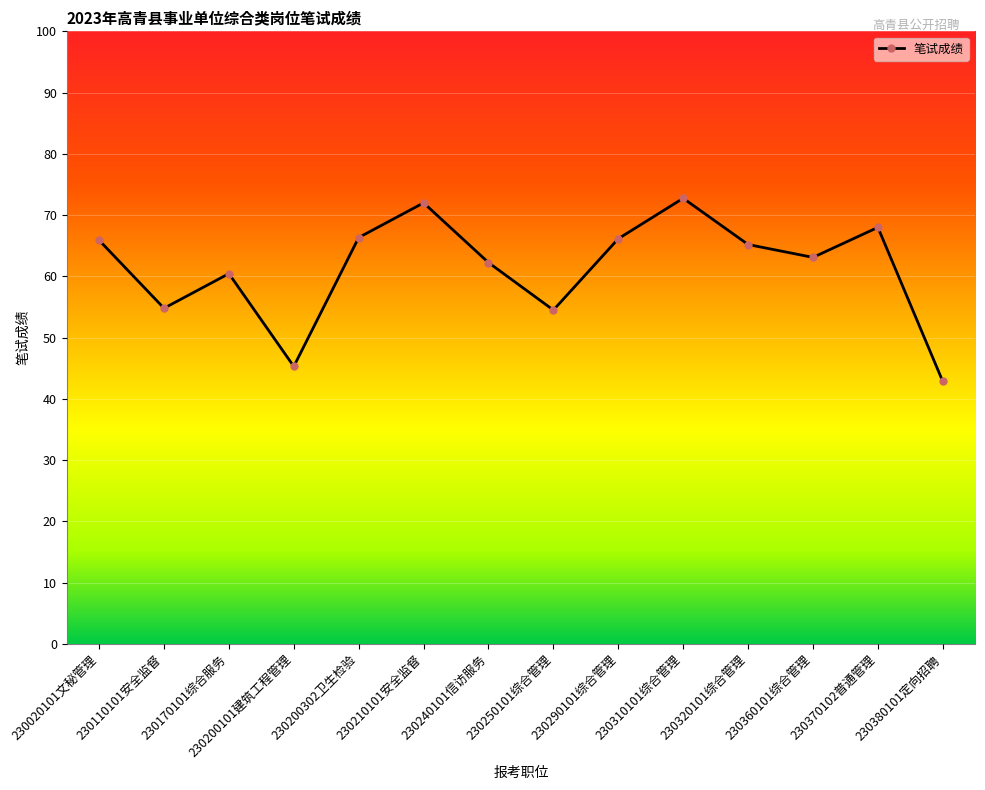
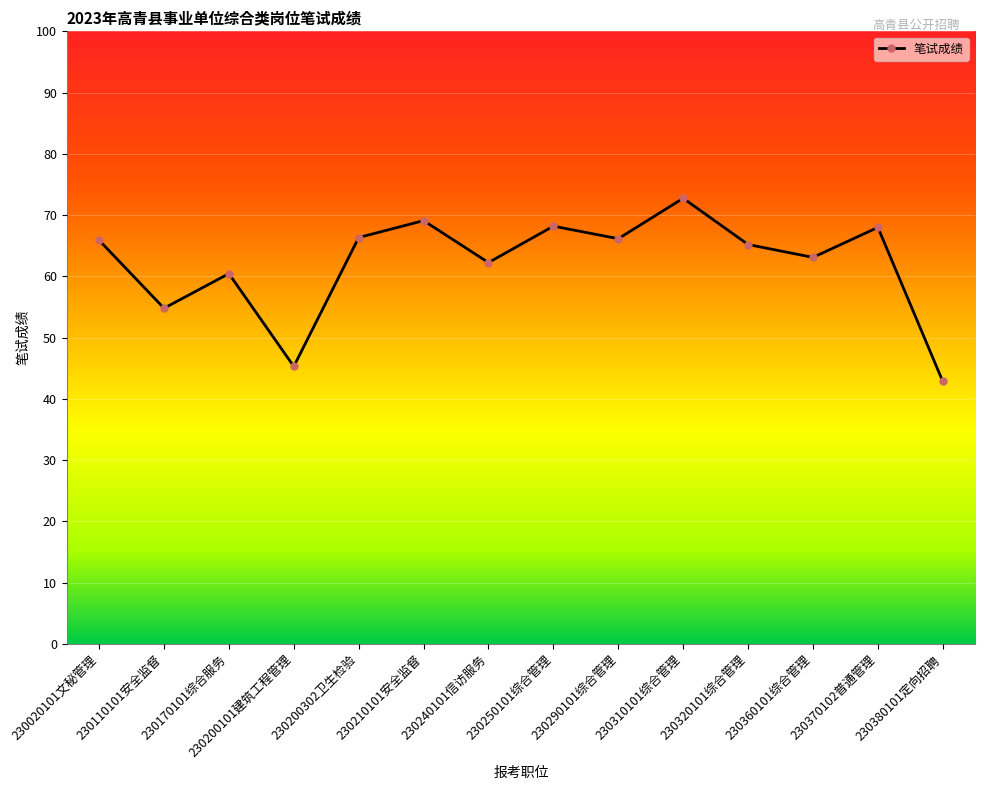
  {
    "230020101文秘管理": 66,
    "230110101安全监督": 55,
    "230170101综合服务": 60,
    "230200101建筑工程管理": 45,
    "230200302卫生检验": 66,
-   "230210101安全监督": 72,
+   "230210101安全监督": 69,
    "230240101信访服务": 62,
-   "230250101综合管理": 55,
+   "230250101综合管理": 68,
    "230290101综合管理": 66,
    "230310101综合管理": 73,
    "230320101综合管理": 65,
    "230360101综合管理": 63,
    "230370102普通管理": 68,
    "230380101定向招聘": 43
  }
